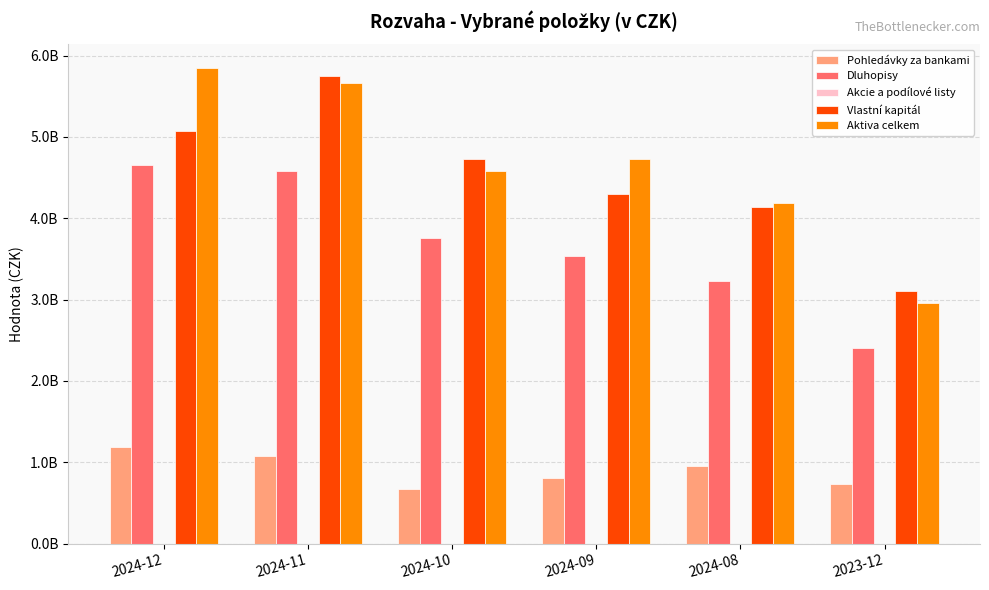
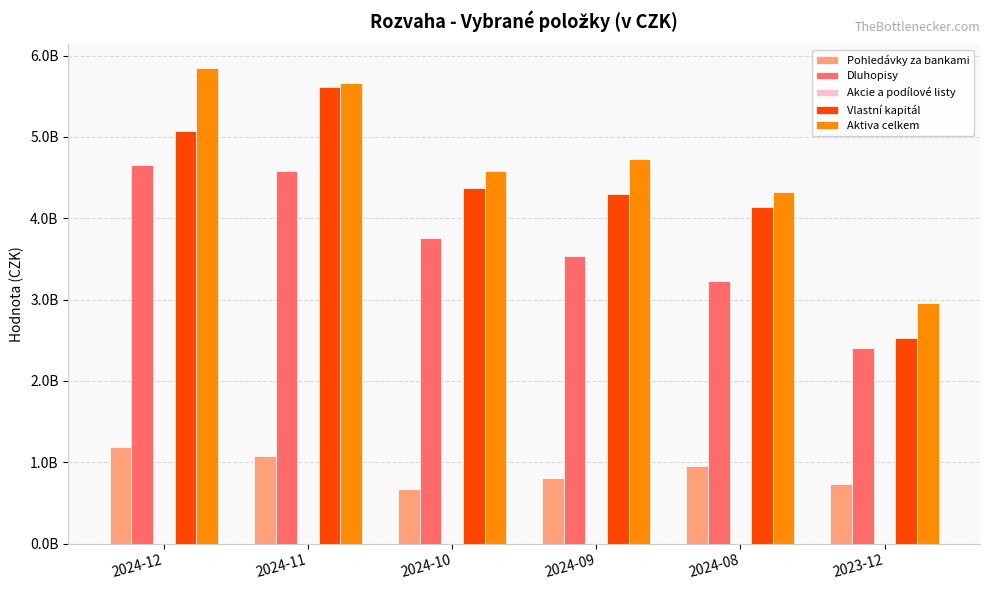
  {
    "Akcie a podílové listy": {
      "2024-12": 0,
      "2024-11": 0,
      "2024-10": 0,
      "2024-09": 0,
      "2024-08": 0,
      "2023-12": 0
    },
    "Vlastní kapitál": {
      "2024-12": 5100000000,
-     "2024-11": 5700000000,
-     "2024-10": 4700000000,
+     "2024-11": 5600000000,
+     "2024-10": 4400000000,
      "2024-09": 4300000000,
      "2024-08": 4100000000,
-     "2023-12": 3100000000
+     "2023-12": 2500000000
    },
    "Aktiva celkem": {
      "2024-12": 5800000000,
      "2024-11": 5700000000,
      "2024-10": 4600000000,
      "2024-09": 4700000000,
-     "2024-08": 4200000000,
+     "2024-08": 4300000000,
      "2023-12": 3000000000
    }
  }
